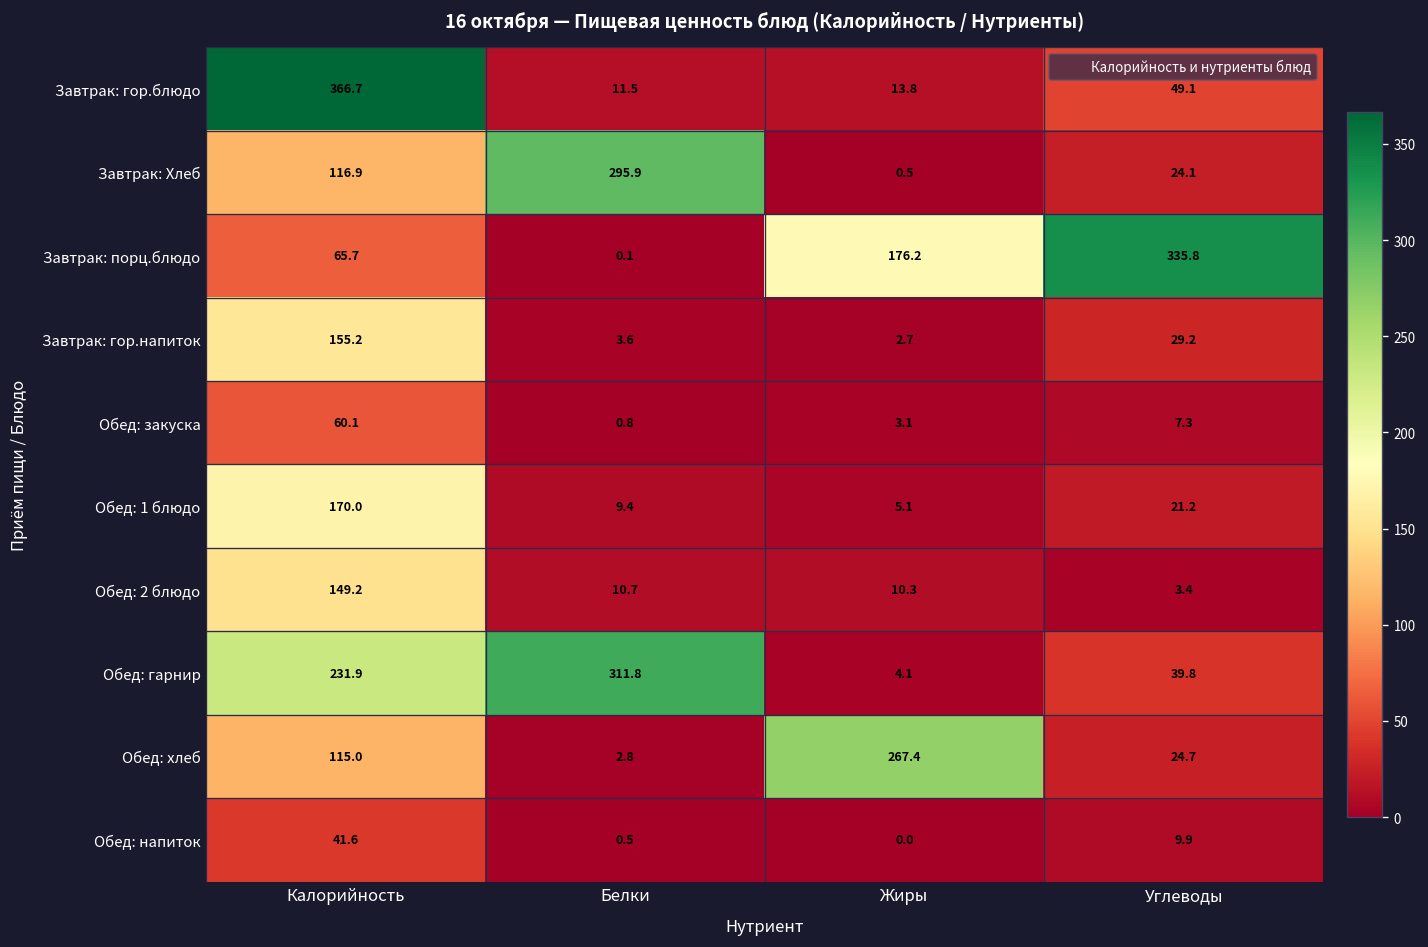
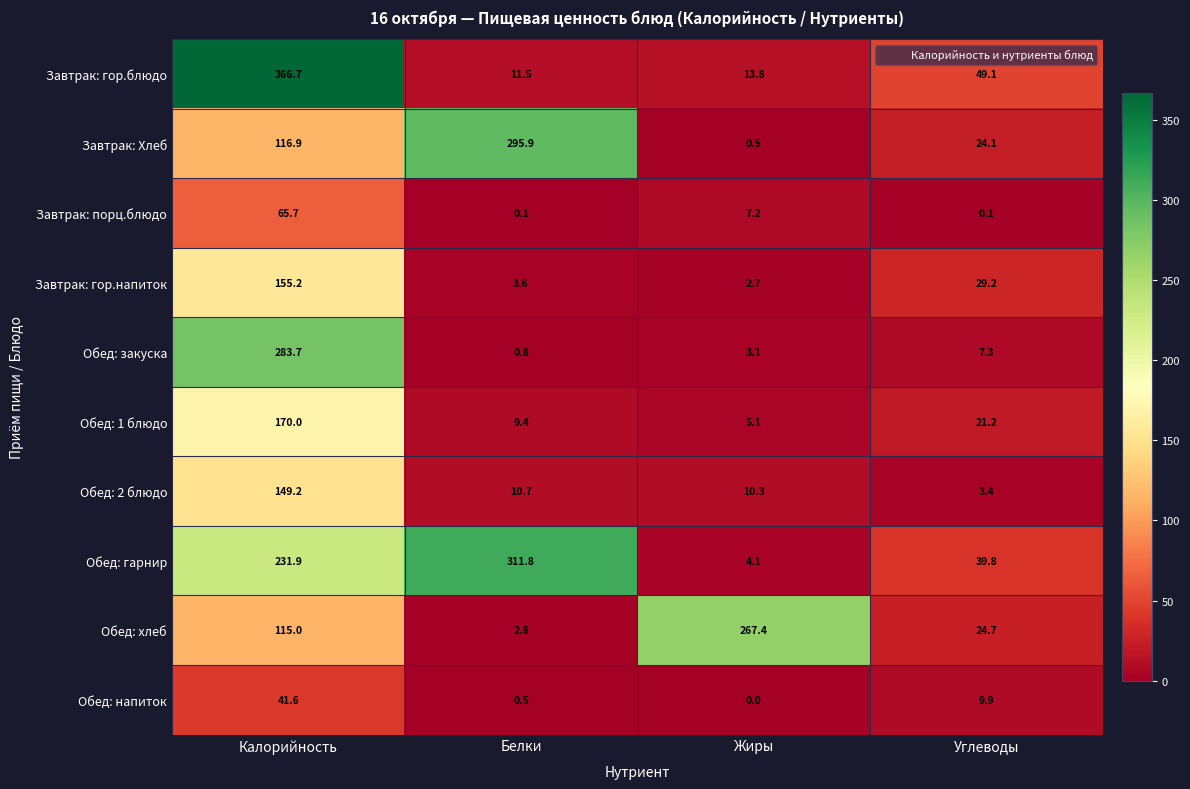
  {
    "Завтрак: гор.блюдо": {
      "Калорийность": 366.7,
      "Белки": 11.5,
      "Жиры": 13.8,
      "Углеводы": 49.1
    },
    "Завтрак: Хлеб": {
      "Калорийность": 116.9,
      "Белки": 295.9,
      "Жиры": 0.5,
      "Углеводы": 24.1
    },
    "Завтрак: порц.блюдо": {
      "Калорийность": 65.7,
      "Белки": 0.1,
-     "Жиры": 176.2,
-     "Углеводы": 335.8
+     "Жиры": 7.2,
+     "Углеводы": 0.1
    },
    "Завтрак: гор.напиток": {
      "Калорийность": 155.2,
      "Белки": 3.6,
      "Жиры": 2.7,
      "Углеводы": 29.2
    },
    "Обед: закуска": {
-     "Калорийность": 60.1,
+     "Калорийность": 283.7,
      "Белки": 0.8,
      "Жиры": 3.1,
      "Углеводы": 7.3
    },
    "Обед: 1 блюдо": {
      "Калорийность": 170.0,
      "Белки": 9.4,
      "Жиры": 5.1,
      "Углеводы": 21.2
    },
    "Обед: 2 блюдо": {
      "Калорийность": 149.2,
      "Белки": 10.7,
      "Жиры": 10.3,
      "Углеводы": 3.4
    },
    "Обед: гарнир": {
      "Калорийность": 231.9,
      "Белки": 311.8,
      "Жиры": 4.1,
      "Углеводы": 39.8
    },
    "Обед: хлеб": {
      "Калорийность": 115.0,
      "Белки": 2.8,
      "Жиры": 267.4,
      "Углеводы": 24.7
    },
    "Обед: напиток": {
      "Калорийность": 41.6,
      "Белки": 0.5,
      "Жиры": 0.0,
      "Углеводы": 9.9
    }
  }
